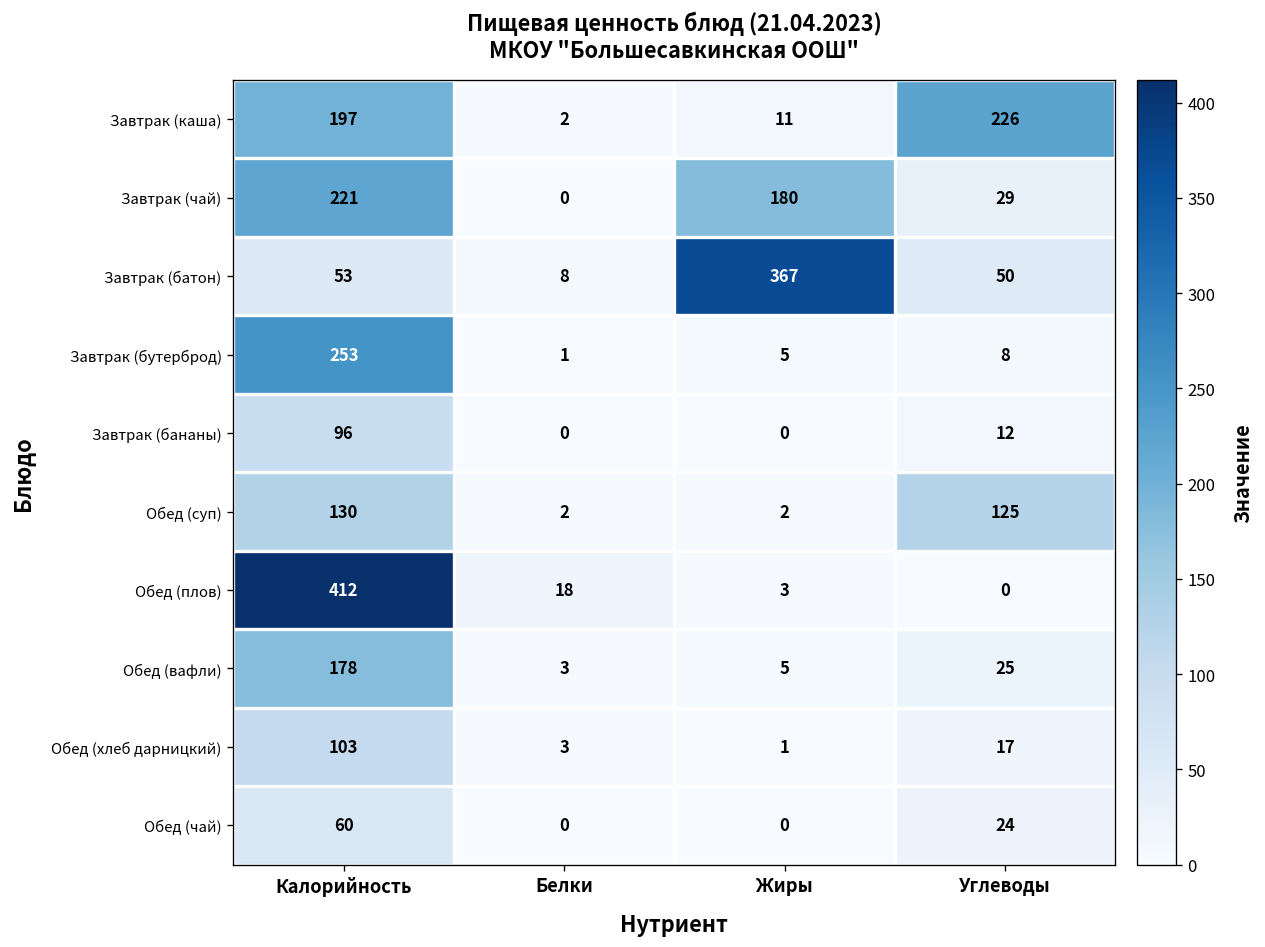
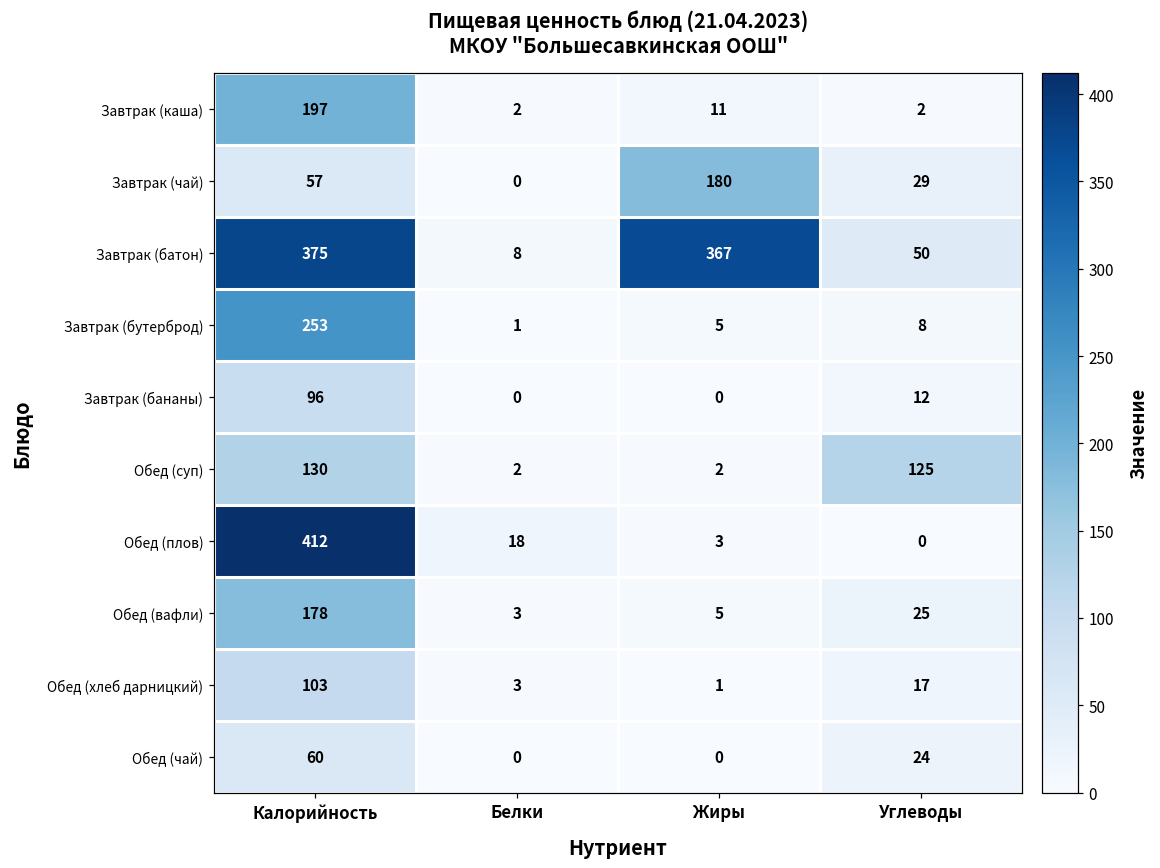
  {
    "Завтрак (каша)": {
      "Калорийность": 197,
      "Белки": 2,
      "Жиры": 11,
-     "Углеводы": 226
+     "Углеводы": 2
    },
    "Завтрак (чай)": {
-     "Калорийность": 221,
+     "Калорийность": 57,
      "Белки": 0,
      "Жиры": 180,
      "Углеводы": 29
    },
    "Завтрак (батон)": {
-     "Калорийность": 53,
+     "Калорийность": 375,
      "Белки": 8,
      "Жиры": 367,
      "Углеводы": 50
    },
    "Завтрак (бутерброд)": {
      "Калорийность": 253,
      "Белки": 1,
      "Жиры": 5,
      "Углеводы": 8
    },
    "Завтрак (бананы)": {
      "Калорийность": 96,
      "Белки": 0,
      "Жиры": 0,
      "Углеводы": 12
    },
    "Обед (суп)": {
      "Калорийность": 130,
      "Белки": 2,
      "Жиры": 2,
      "Углеводы": 125
    },
    "Обед (плов)": {
      "Калорийность": 412,
      "Белки": 18,
      "Жиры": 3,
      "Углеводы": 0
    },
    "Обед (вафли)": {
      "Калорийность": 178,
      "Белки": 3,
      "Жиры": 5,
      "Углеводы": 25
    },
    "Обед (хлеб дарницкий)": {
      "Калорийность": 103,
      "Белки": 3,
      "Жиры": 1,
      "Углеводы": 17
    },
    "Обед (чай)": {
      "Калорийность": 60,
      "Белки": 0,
      "Жиры": 0,
      "Углеводы": 24
    }
  }
